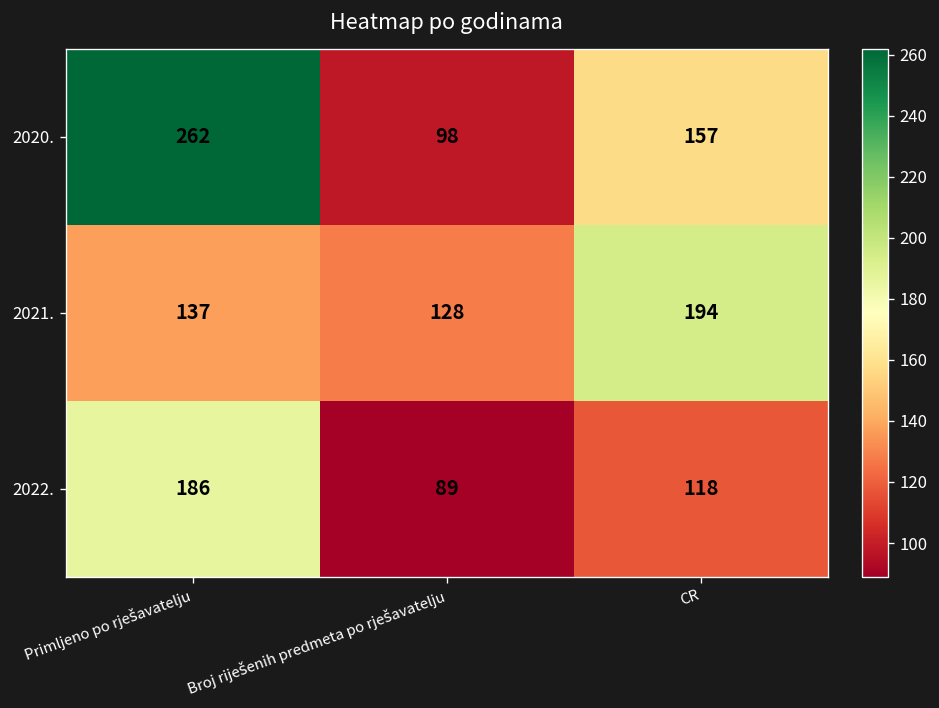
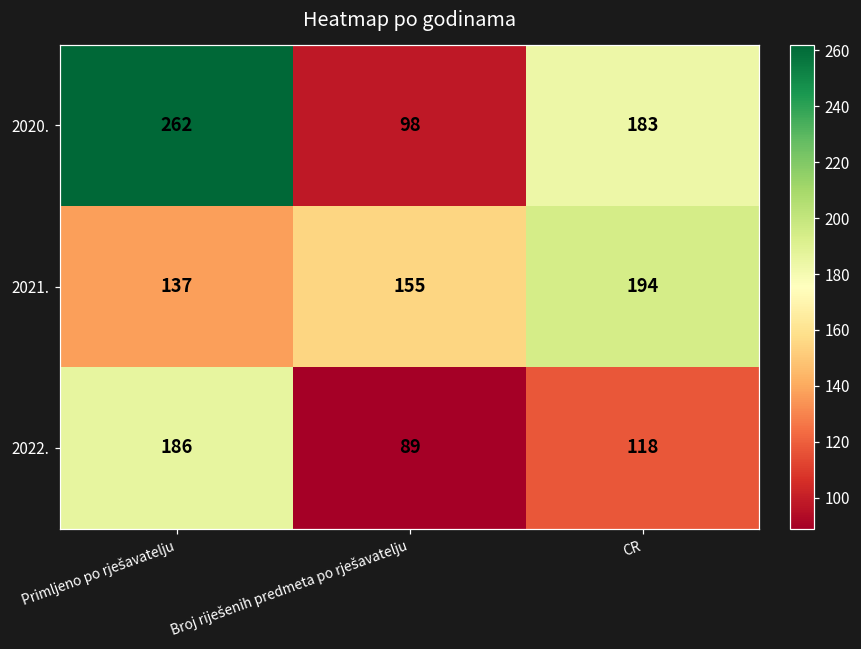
  {
    "2020.": {
      "Primljeno po rješavatelju": 262,
      "Broj riješenih predmeta po rješavatelju": 98,
-     "CR": 157
+     "CR": 183
    },
    "2021.": {
      "Primljeno po rješavatelju": 137,
-     "Broj riješenih predmeta po rješavatelju": 128,
+     "Broj riješenih predmeta po rješavatelju": 155,
      "CR": 194
    },
    "2022.": {
      "Primljeno po rješavatelju": 186,
      "Broj riješenih predmeta po rješavatelju": 89,
      "CR": 118
    }
  }
